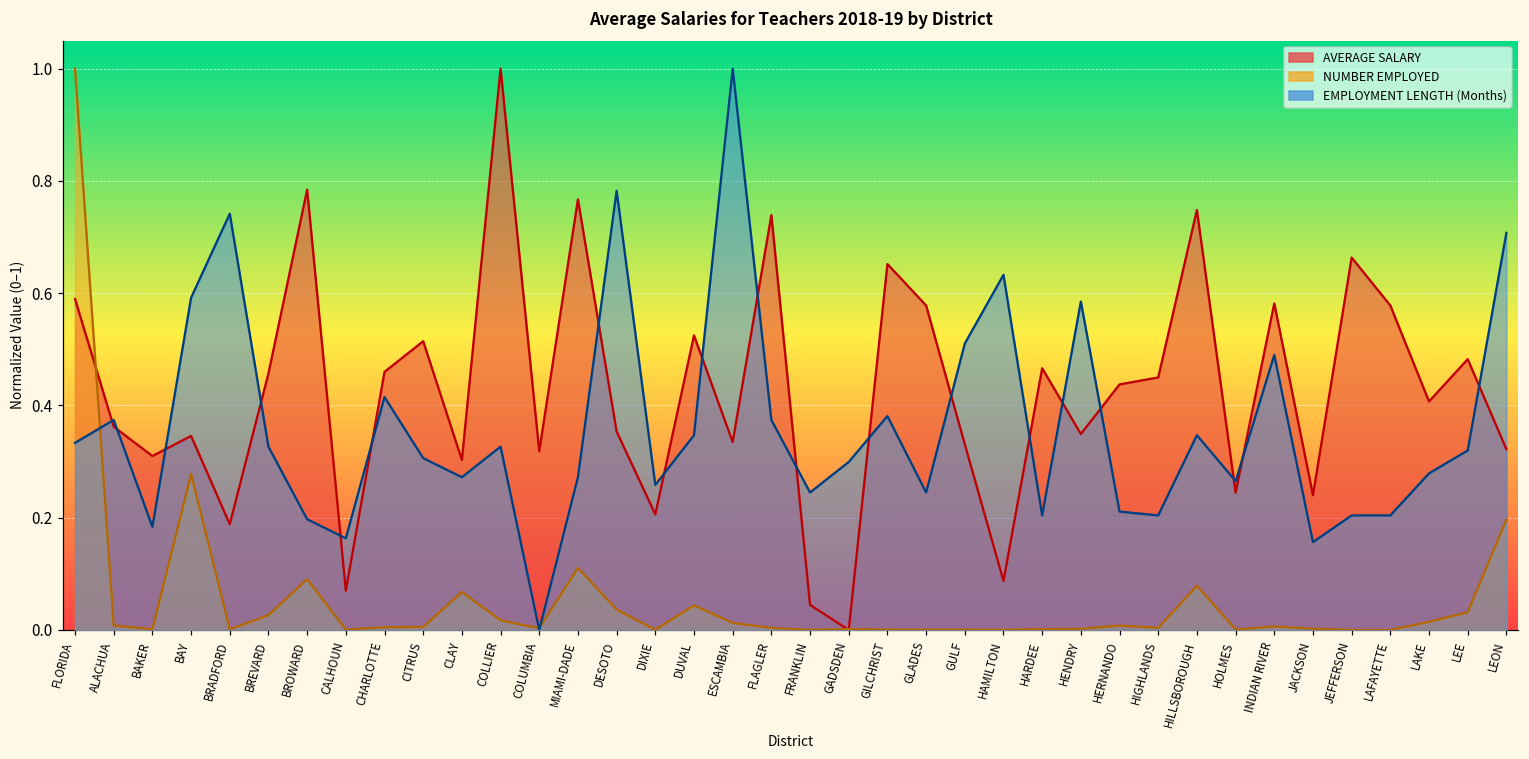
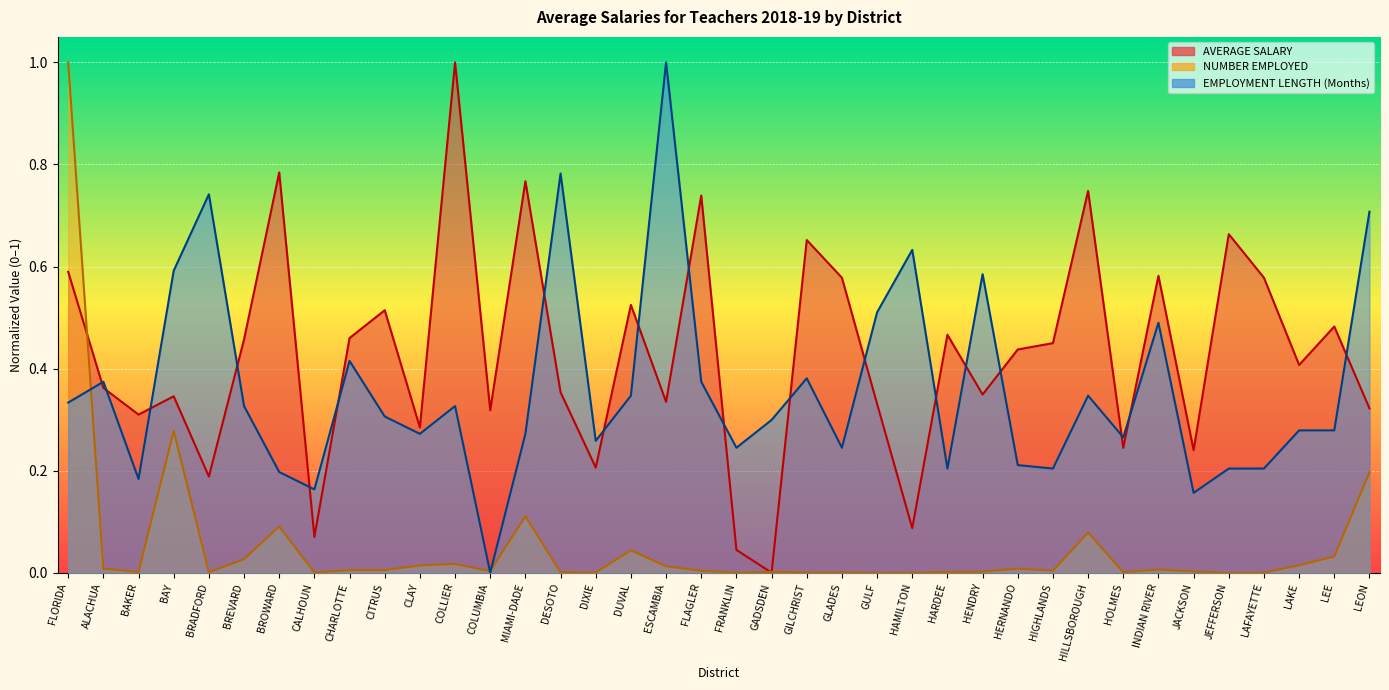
  {
    "AVERAGE SALARY": {
      "FLORIDA": 0.59,
      "ALACHUA": 0.36,
      "BAKER": 0.31,
      "BAY": 0.35,
      "BRADFORD": 0.19,
      "BREVARD": 0.46,
      "BROWARD": 0.78,
      "CALHOUN": 0.07,
      "CHARLOTTE": 0.46,
      "CITRUS": 0.51,
-     "CLAY": 0.30,
+     "CLAY": 0.28,
      "COLLIER": 1.00,
      "COLUMBIA": 0.32,
      "MIAMI-DADE": 0.77,
      "DESOTO": 0.35,
      "DIXIE": 0.21,
      "DUVAL": 0.52,
      "ESCAMBIA": 0.33,
      "FLAGLER": 0.74,
      "FRANKLIN": 0.04,
      "GILCHRIST": 0.65,
      "GLADES": 0.58,
      "GULF": 0.33,
      "HAMILTON": 0.09,
      "HARDEE": 0.47,
      "HENDRY": 0.35,
      "HERNANDO": 0.44,
      "HIGHLANDS": 0.45,
      "HILLSBOROUGH": 0.75,
      "HOLMES": 0.24,
      "INDIAN RIVER": 0.58,
      "JACKSON": 0.24,
      "JEFFERSON": 0.66,
      "LAFAYETTE": 0.58,
      "LAKE": 0.41,
      "LEE": 0.48,
      "LEON": 0.32
    },
    "NUMBER EMPLOYED": {
      "FLORIDA": 1.00,
      "ALACHUA": 0.01,
      "BAKER": 0.00,
      "BAY": 0.28,
      "BRADFORD": 0.00,
      "BREVARD": 0.03,
      "BROWARD": 0.09,
      "CALHOUN": 0.00,
      "CHARLOTTE": 0.00,
      "CITRUS": 0.01,
-     "CLAY": 0.07,
+     "CLAY": 0.01,
      "COLLIER": 0.02,
      "MIAMI-DADE": 0.11,
-     "DESOTO": 0.04,
+     "DESOTO": 0.00,
      "DIXIE": 0.00,
      "DUVAL": 0.04,
      "ESCAMBIA": 0.01,
      "FLAGLER": 0.00,
      "FRANKLIN": 0.00,
      "GILCHRIST": 0.00,
      "GLADES": 0.00,
      "GULF": 0.00,
      "HAMILTON": 0.00,
      "HARDEE": 0.00,
      "HENDRY": 0.00,
      "HERNANDO": 0.01,
      "HIGHLANDS": 0.00,
      "HILLSBOROUGH": 0.08,
      "HOLMES": 0.00,
      "INDIAN RIVER": 0.01,
      "JACKSON": 0.00,
      "JEFFERSON": 0.00,
      "LAFAYETTE": 0.00,
      "LAKE": 0.01,
      "LEE": 0.03,
      "LEON": 0.20
    },
    "EMPLOYMENT LENGTH (Months)": {
      "FLORIDA": 0.33,
      "ALACHUA": 0.37,
      "BAKER": 0.18,
      "BAY": 0.59,
      "BRADFORD": 0.74,
      "BREVARD": 0.33,
      "BROWARD": 0.20,
      "CALHOUN": 0.16,
      "CHARLOTTE": 0.41,
      "CITRUS": 0.31,
      "CLAY": 0.27,
      "COLLIER": 0.33,
      "MIAMI-DADE": 0.27,
      "DESOTO": 0.78,
      "DIXIE": 0.26,
      "DUVAL": 0.35,
      "ESCAMBIA": 1.00,
      "FLAGLER": 0.37,
      "FRANKLIN": 0.24,
      "GADSDEN": 0.30,
      "GILCHRIST": 0.38,
      "GLADES": 0.24,
      "GULF": 0.51,
      "HAMILTON": 0.63,
      "HARDEE": 0.20,
      "HENDRY": 0.59,
      "HERNANDO": 0.21,
      "HIGHLANDS": 0.20,
      "HILLSBOROUGH": 0.35,
      "HOLMES": 0.27,
      "INDIAN RIVER": 0.49,
      "JACKSON": 0.16,
      "JEFFERSON": 0.20,
      "LAFAYETTE": 0.20,
      "LAKE": 0.28,
-     "LEE": 0.32,
+     "LEE": 0.28,
      "LEON": 0.71
    }
  }
